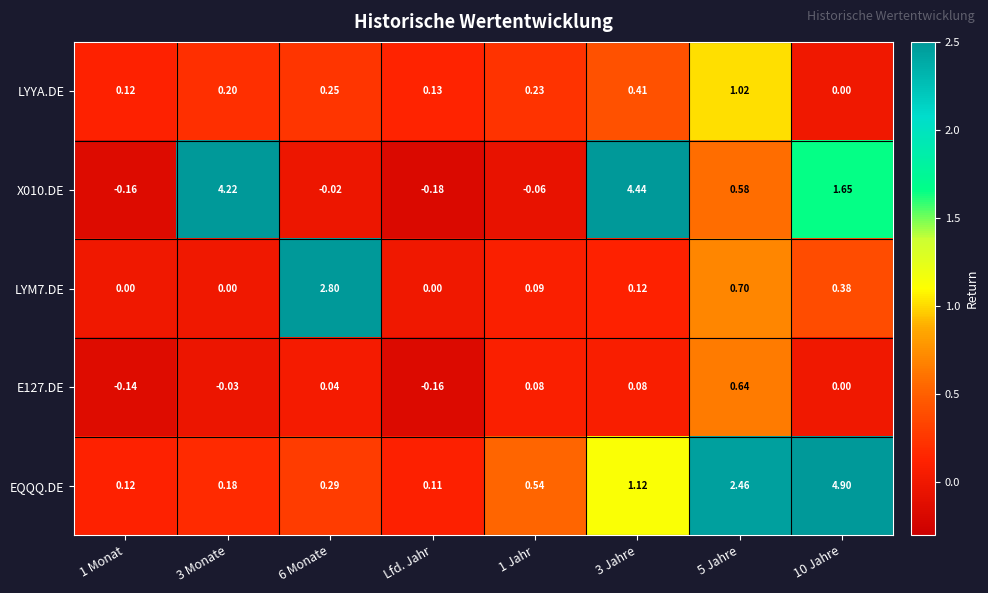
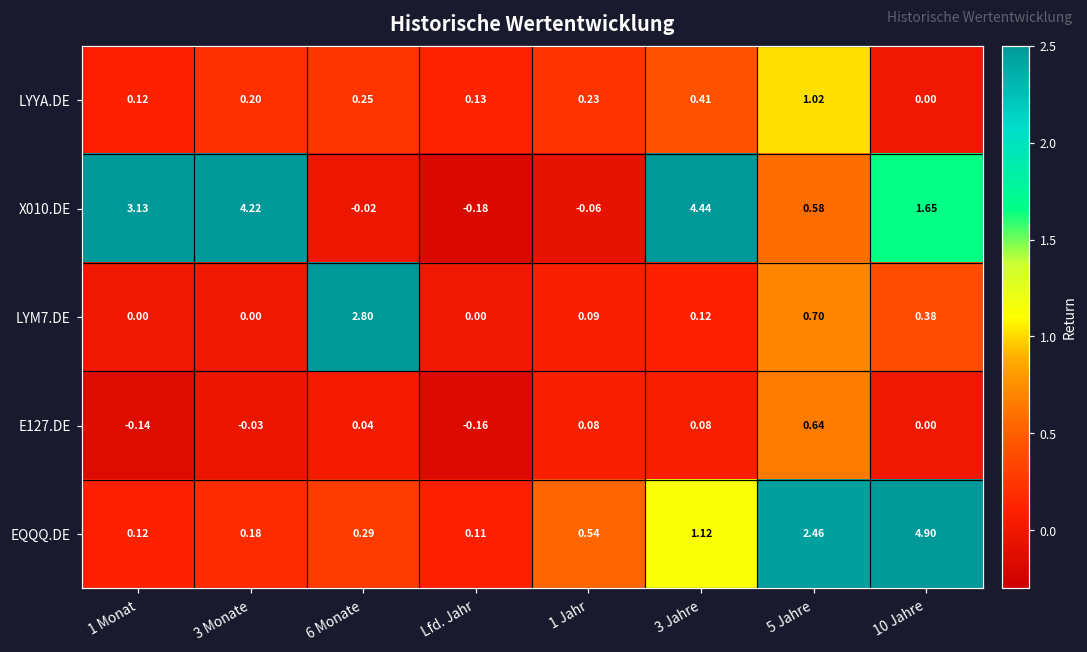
  {
    "LYYA.DE": {
      "1 Monat": 0.12,
      "3 Monate": 0.20,
      "6 Monate": 0.25,
      "Lfd. Jahr": 0.13,
      "1 Jahr": 0.23,
      "3 Jahre": 0.41,
      "5 Jahre": 1.02,
      "10 Jahre": 0.00
    },
    "X010.DE": {
-     "1 Monat": -0.16,
+     "1 Monat": 3.13,
      "3 Monate": 4.22,
      "6 Monate": -0.02,
      "Lfd. Jahr": -0.18,
      "1 Jahr": -0.06,
      "3 Jahre": 4.44,
      "5 Jahre": 0.58,
      "10 Jahre": 1.65
    },
    "LYM7.DE": {
      "1 Monat": 0.00,
      "3 Monate": 0.00,
      "6 Monate": 2.80,
      "Lfd. Jahr": 0.00,
      "1 Jahr": 0.09,
      "3 Jahre": 0.12,
      "5 Jahre": 0.70,
      "10 Jahre": 0.38
    },
    "E127.DE": {
      "1 Monat": -0.14,
      "3 Monate": -0.03,
      "6 Monate": 0.04,
      "Lfd. Jahr": -0.16,
      "1 Jahr": 0.08,
      "3 Jahre": 0.08,
      "5 Jahre": 0.64,
      "10 Jahre": 0.00
    },
    "EQQQ.DE": {
      "1 Monat": 0.12,
      "3 Monate": 0.18,
      "6 Monate": 0.29,
      "Lfd. Jahr": 0.11,
      "1 Jahr": 0.54,
      "3 Jahre": 1.12,
      "5 Jahre": 2.46,
      "10 Jahre": 4.90
    }
  }
